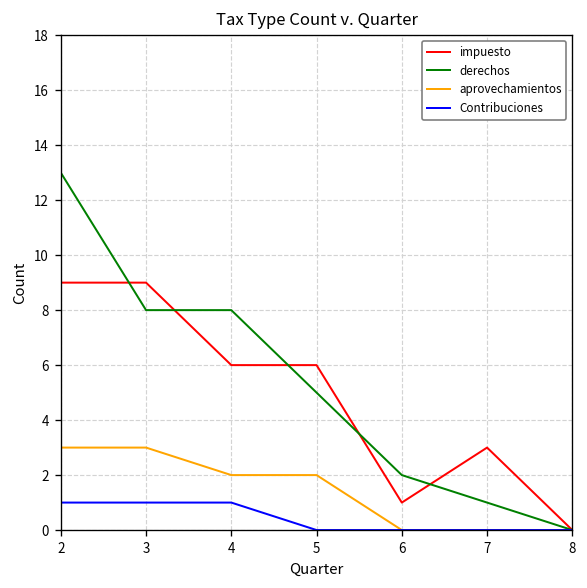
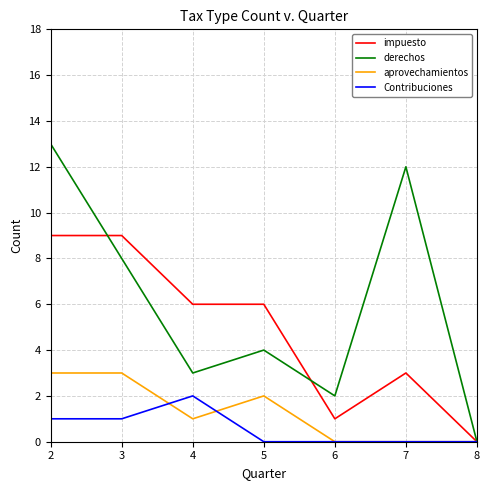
  {
    "impuesto": {
      "2": 9,
      "3": 9,
      "4": 6,
      "5": 6,
      "6": 1,
      "7": 3
    },
    "derechos": {
      "2": 13,
      "3": 8,
-     "4": 8,
-     "5": 5,
+     "4": 3,
+     "5": 4,
      "6": 2,
-     "7": 1
+     "7": 12
    },
    "aprovechamientos": {
      "2": 3,
      "3": 3,
-     "4": 2,
+     "4": 1,
      "5": 2
    },
    "Contribuciones": {
      "2": 1,
      "3": 1,
-     "4": 1,
+     "4": 2,
      "5": 0
    }
  }
